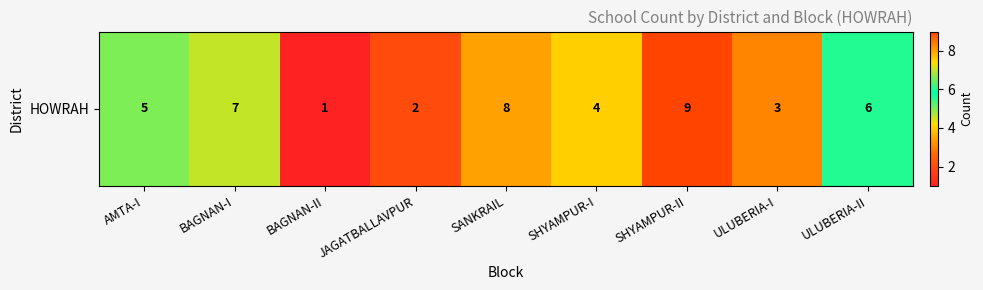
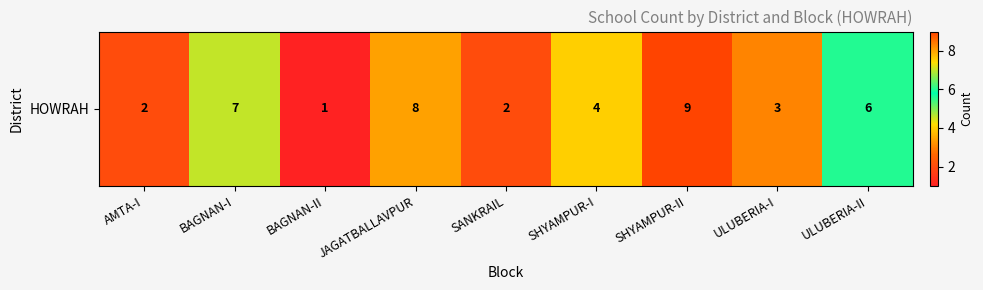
  {
    "HOWRAH": {
-     "AMTA-I": 5,
+     "AMTA-I": 2,
      "BAGNAN-I": 7,
      "BAGNAN-II": 1,
-     "JAGATBALLAVPUR": 2,
-     "SANKRAIL": 8,
+     "JAGATBALLAVPUR": 8,
+     "SANKRAIL": 2,
      "SHYAMPUR-I": 4,
      "SHYAMPUR-II": 9,
      "ULUBERIA-I": 3,
      "ULUBERIA-II": 6
    }
  }
